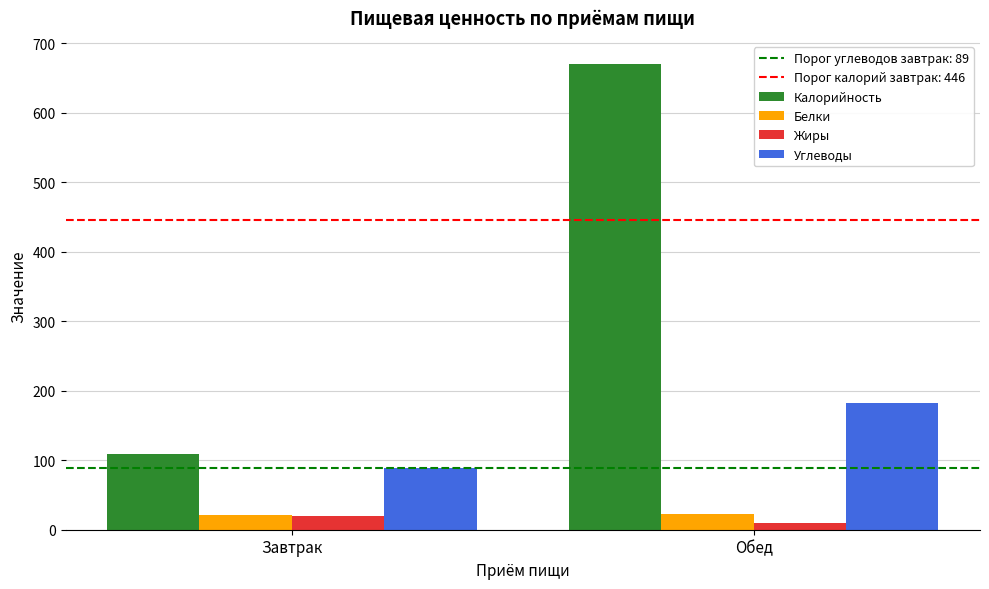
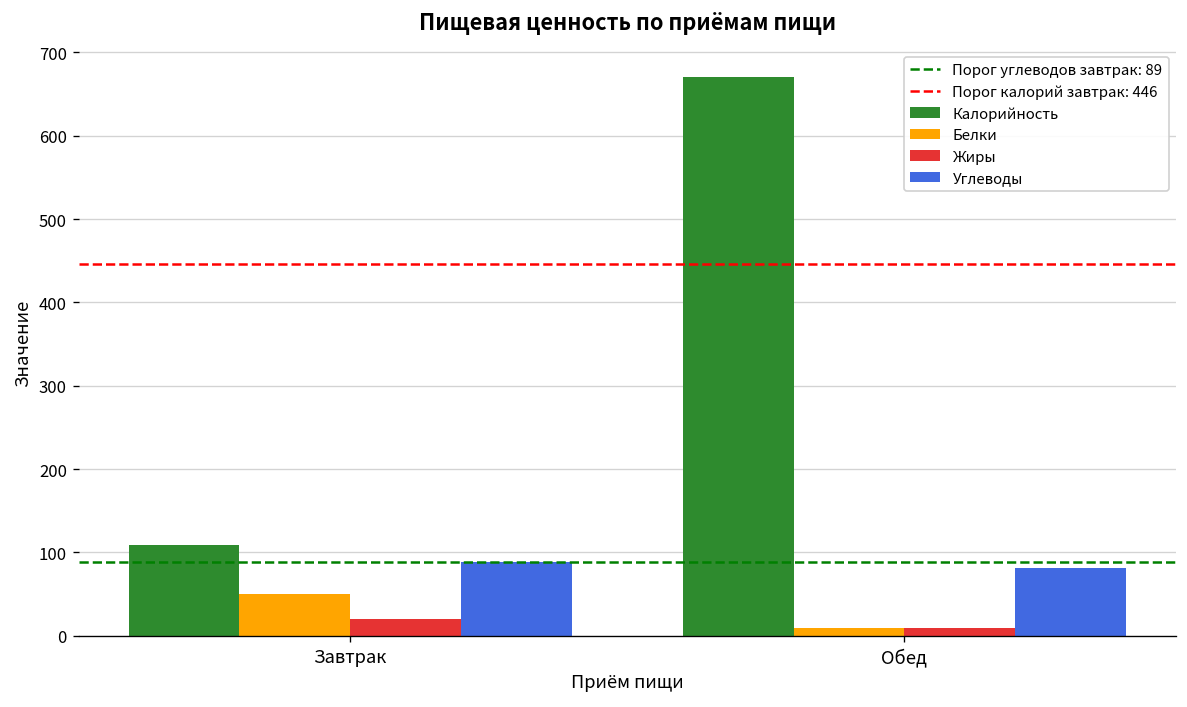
  {
    "Калорийность": {
      "Завтрак": 110,
      "Обед": 670
    },
    "Белки": {
-     "Завтрак": 20,
-     "Обед": 20
+     "Завтрак": 50,
+     "Обед": 10
    },
    "Жиры": {
      "Завтрак": 20,
      "Обед": 10
    },
    "Углеводы": {
      "Завтрак": 90,
-     "Обед": 180
+     "Обед": 80
    }
  }
